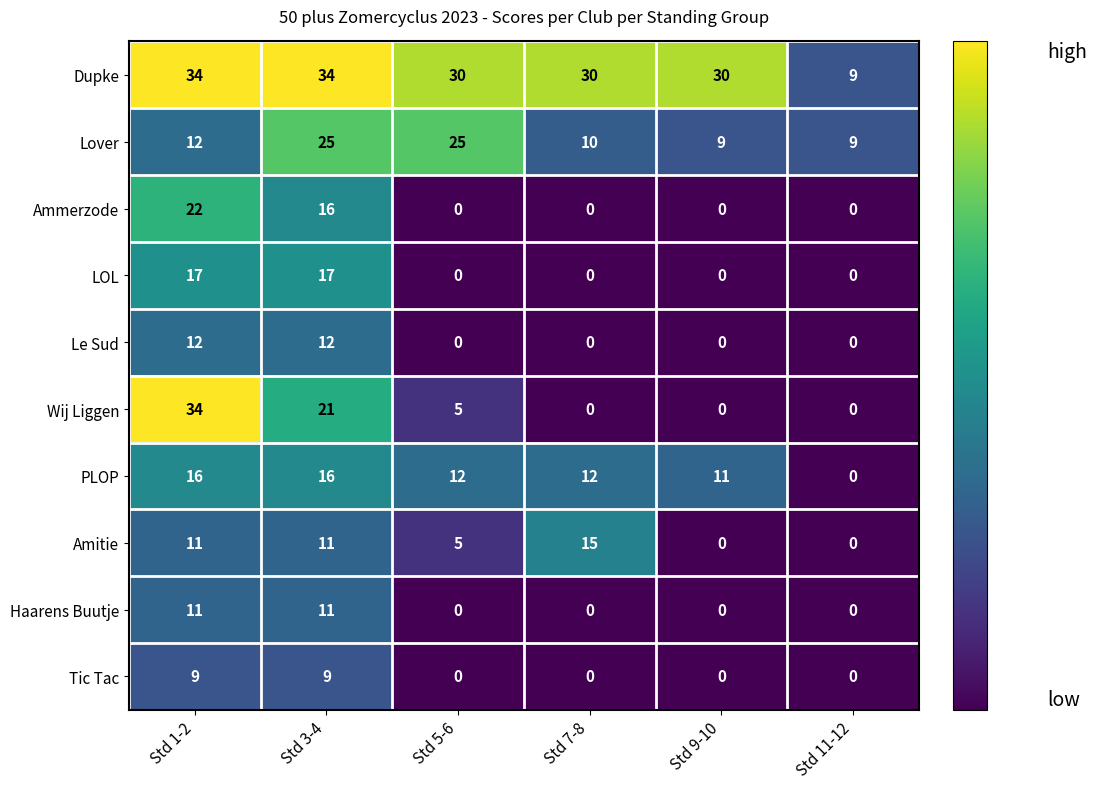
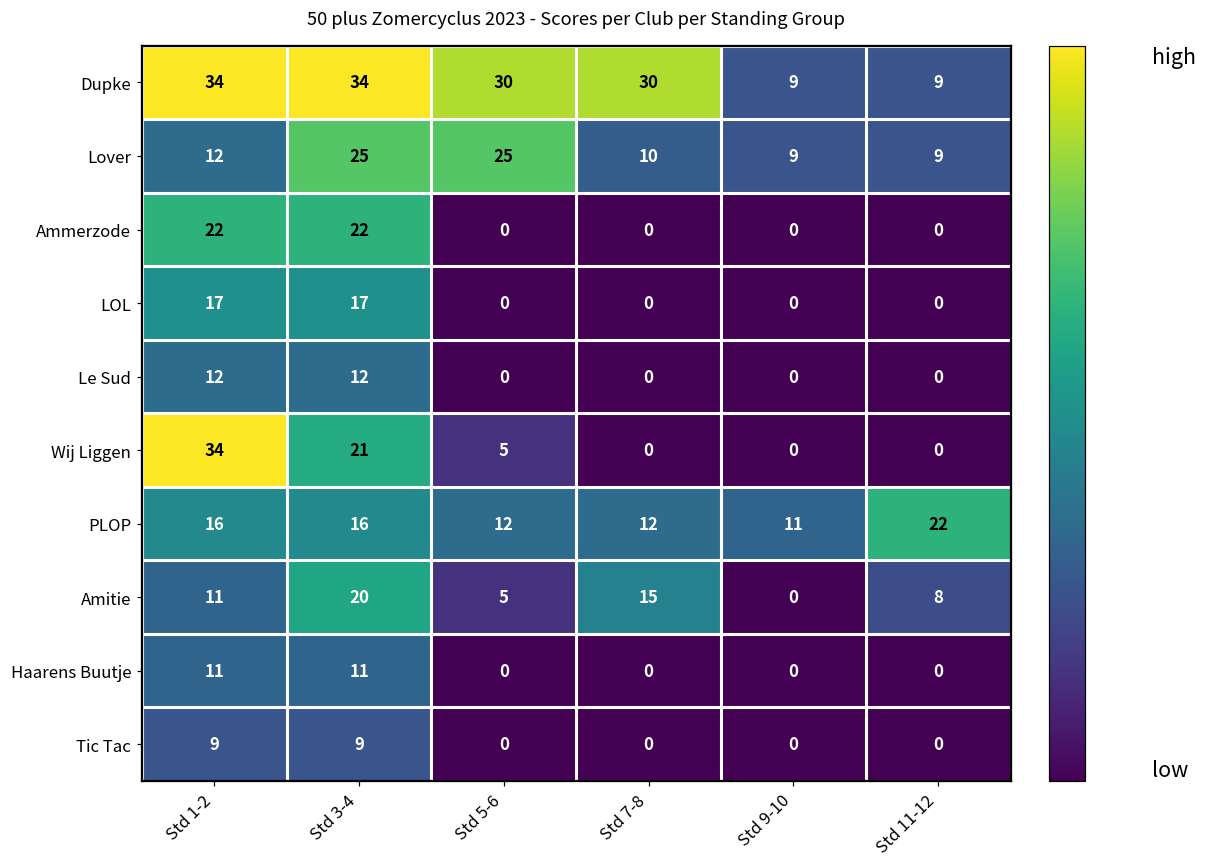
  {
    "Dupke": {
      "Std 1-2": 34,
      "Std 3-4": 34,
      "Std 5-6": 30,
      "Std 7-8": 30,
-     "Std 9-10": 30,
+     "Std 9-10": 9,
      "Std 11-12": 9
    },
    "Lover": {
      "Std 1-2": 12,
      "Std 3-4": 25,
      "Std 5-6": 25,
      "Std 7-8": 10,
      "Std 9-10": 9,
      "Std 11-12": 9
    },
    "Ammerzode": {
      "Std 1-2": 22,
-     "Std 3-4": 16,
+     "Std 3-4": 22,
      "Std 5-6": 0,
      "Std 7-8": 0,
      "Std 9-10": 0,
      "Std 11-12": 0
    },
    "LOL": {
      "Std 1-2": 17,
      "Std 3-4": 17,
      "Std 5-6": 0,
      "Std 7-8": 0,
      "Std 9-10": 0,
      "Std 11-12": 0
    },
    "Le Sud": {
      "Std 1-2": 12,
      "Std 3-4": 12,
      "Std 5-6": 0,
      "Std 7-8": 0,
      "Std 9-10": 0,
      "Std 11-12": 0
    },
    "Wij Liggen": {
      "Std 1-2": 34,
      "Std 3-4": 21,
      "Std 5-6": 5,
      "Std 7-8": 0,
      "Std 9-10": 0,
      "Std 11-12": 0
    },
    "PLOP": {
      "Std 1-2": 16,
      "Std 3-4": 16,
      "Std 5-6": 12,
      "Std 7-8": 12,
      "Std 9-10": 11,
-     "Std 11-12": 0
+     "Std 11-12": 22
    },
    "Amitie": {
      "Std 1-2": 11,
-     "Std 3-4": 11,
+     "Std 3-4": 20,
      "Std 5-6": 5,
      "Std 7-8": 15,
      "Std 9-10": 0,
-     "Std 11-12": 0
+     "Std 11-12": 8
    },
    "Haarens Buutje": {
      "Std 1-2": 11,
      "Std 3-4": 11,
      "Std 5-6": 0,
      "Std 7-8": 0,
      "Std 9-10": 0,
      "Std 11-12": 0
    },
    "Tic Tac": {
      "Std 1-2": 9,
      "Std 3-4": 9,
      "Std 5-6": 0,
      "Std 7-8": 0,
      "Std 9-10": 0,
      "Std 11-12": 0
    }
  }
